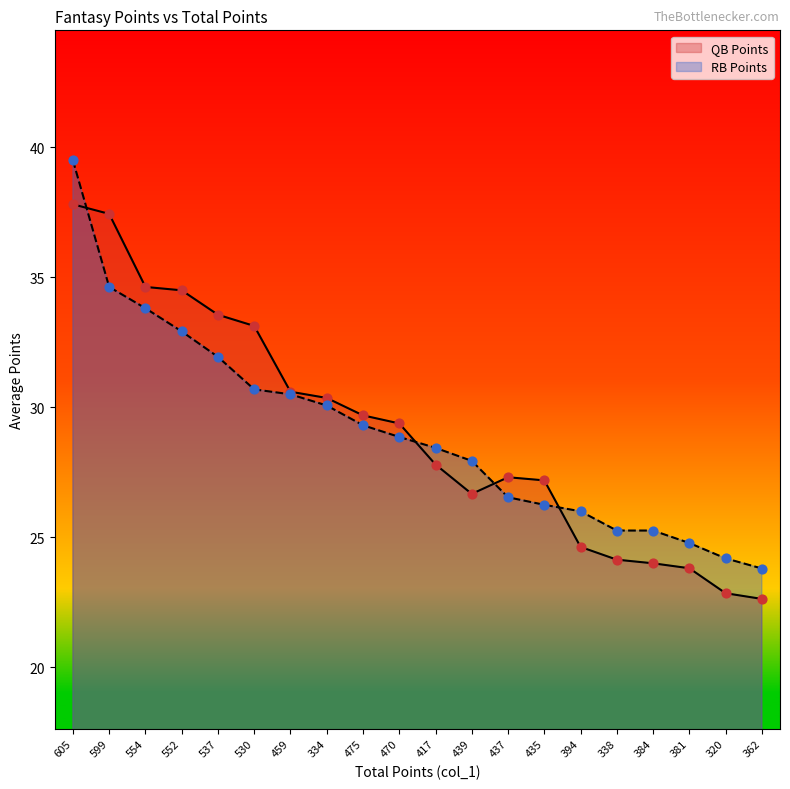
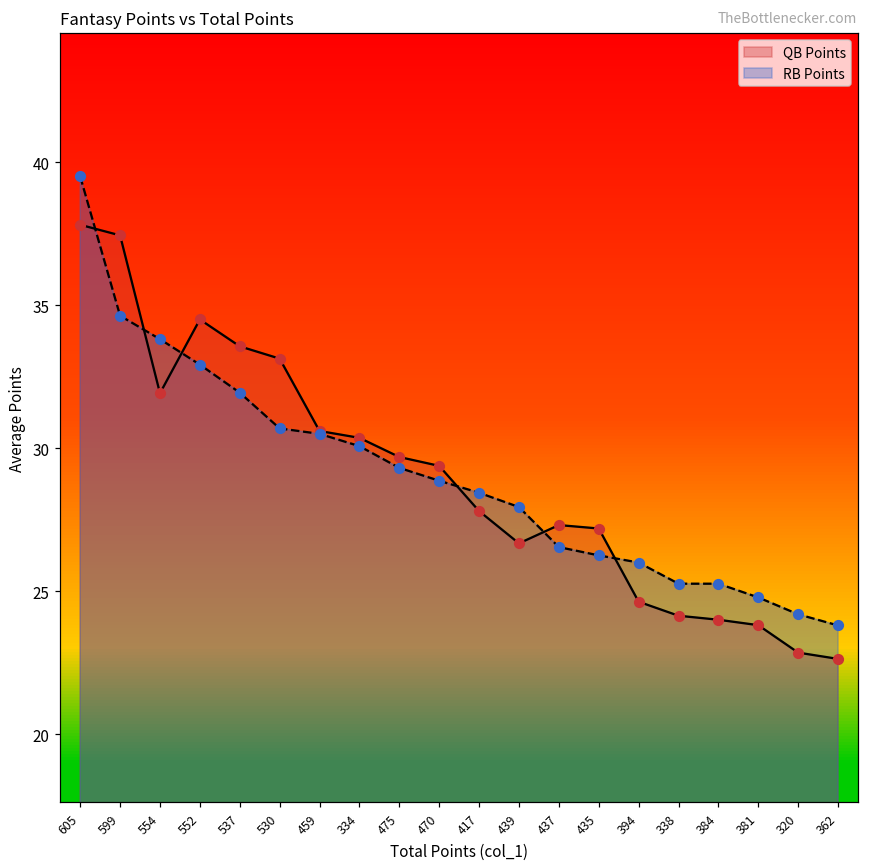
  {
    "QB Points": {
      "605": 37.8,
      "599": 37.4,
-     "554": 34.6,
+     "554": 31.9,
      "552": 34.5,
      "537": 33.6,
      "530": 33.1,
      "459": 30.6,
      "334": 30.4,
      "475": 29.7,
      "470": 29.4,
      "417": 27.8,
      "439": 26.7,
      "437": 27.3,
      "435": 27.2,
      "394": 24.6,
      "338": 24.1,
      "384": 24.0,
      "381": 23.8,
      "320": 22.9,
      "362": 22.6
    },
    "RB Points": {
      "605": 39.5,
      "599": 34.6,
      "554": 33.8,
      "552": 32.9,
      "537": 31.9,
      "530": 30.7,
      "459": 30.5,
      "334": 30.1,
      "475": 29.3,
      "470": 28.9,
      "417": 28.4,
      "439": 27.9,
      "437": 26.5,
      "435": 26.3,
      "394": 26.0,
      "338": 25.3,
      "384": 25.3,
      "381": 24.8,
      "320": 24.2,
      "362": 23.8
    }
  }
